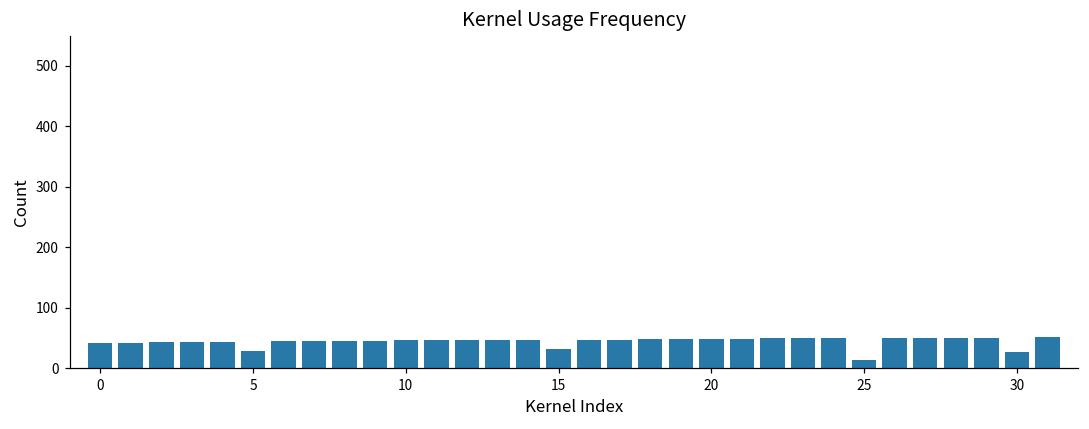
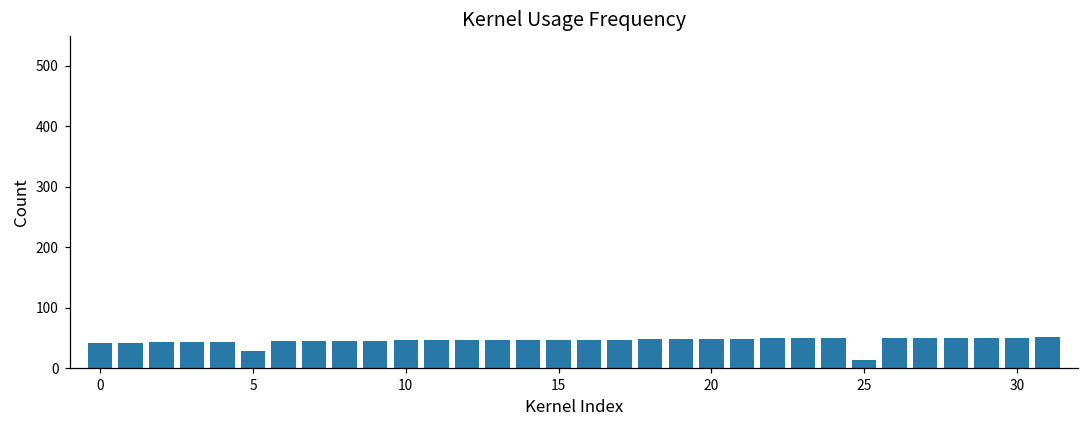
  {
    "0": 40,
    "5": 30,
    "10": 50,
-   "15": 30,
+   "15": 50,
    "20": 50,
    "25": 10,
-   "30": 30
+   "30": 50
  }
